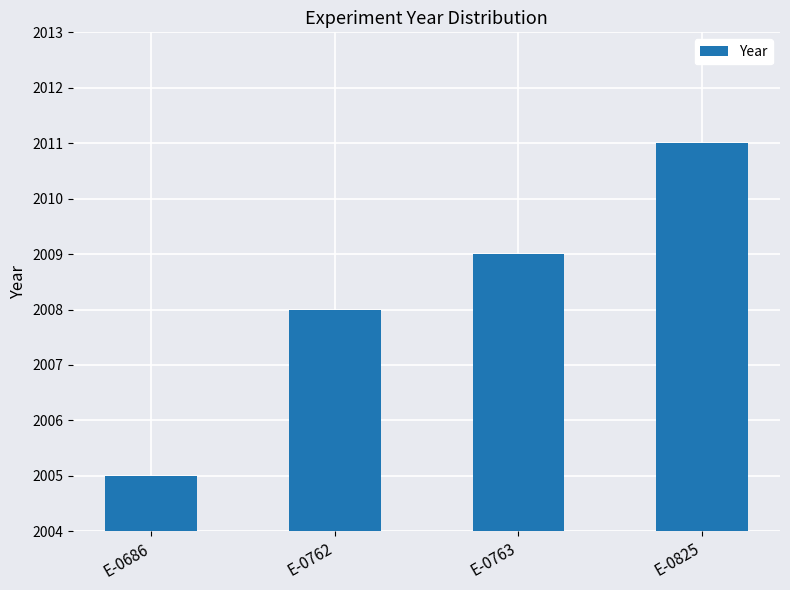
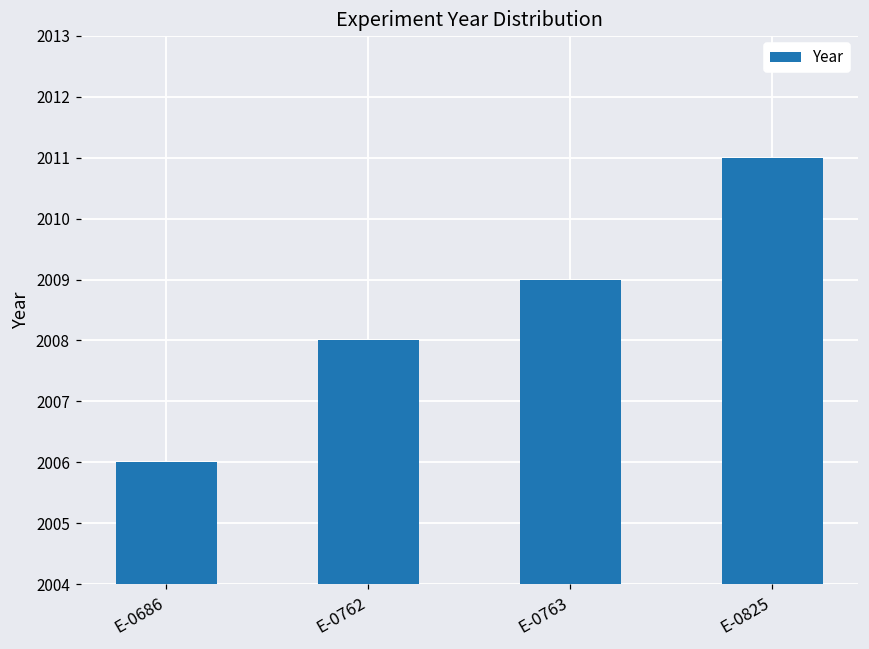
  {
-   "E-0686": 2005,
+   "E-0686": 2006,
    "E-0762": 2008,
    "E-0763": 2009,
    "E-0825": 2011
  }
